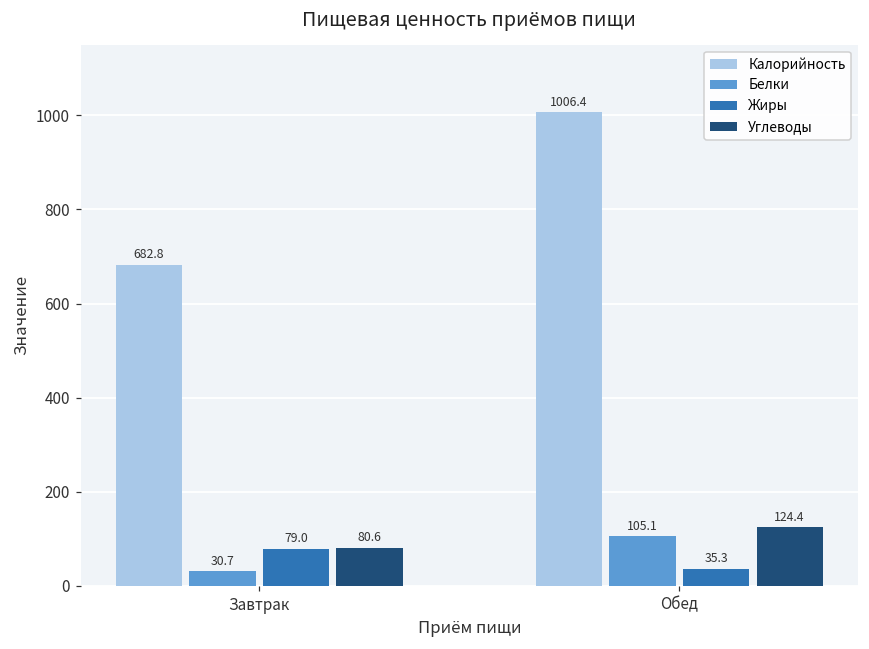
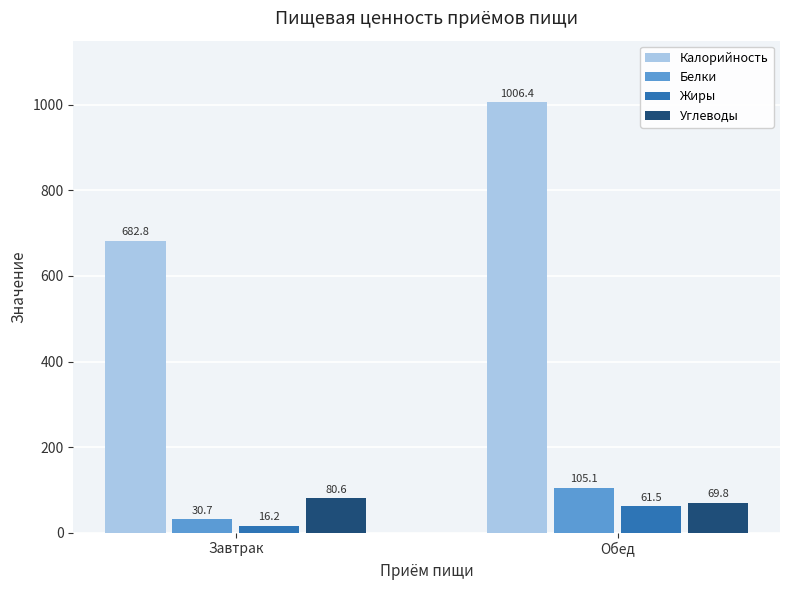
  {
    "Калорийность": {
      "Завтрак": 682.8,
      "Обед": 1006.4
    },
    "Белки": {
      "Завтрак": 30.7,
      "Обед": 105.1
    },
    "Жиры": {
-     "Завтрак": 79.0,
-     "Обед": 35.3
+     "Завтрак": 16.2,
+     "Обед": 61.5
    },
    "Углеводы": {
      "Завтрак": 80.6,
-     "Обед": 124.4
+     "Обед": 69.8
    }
  }
